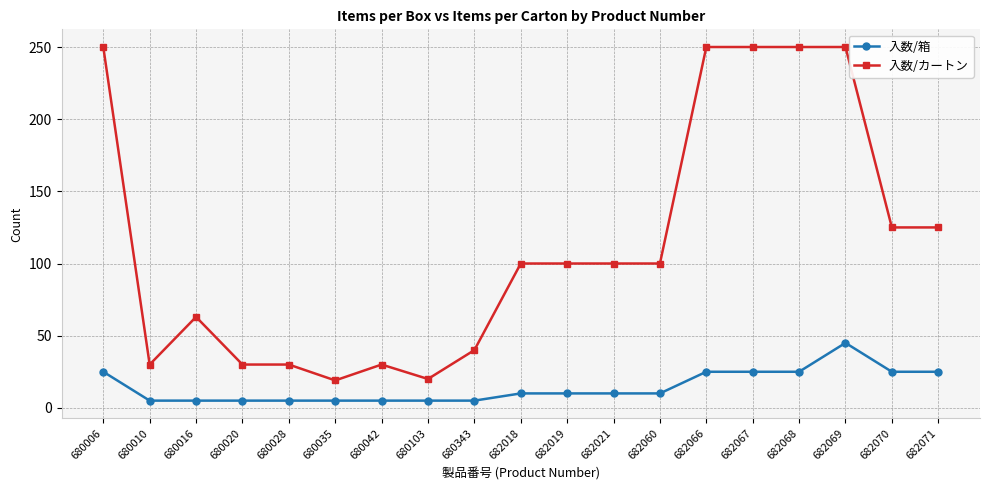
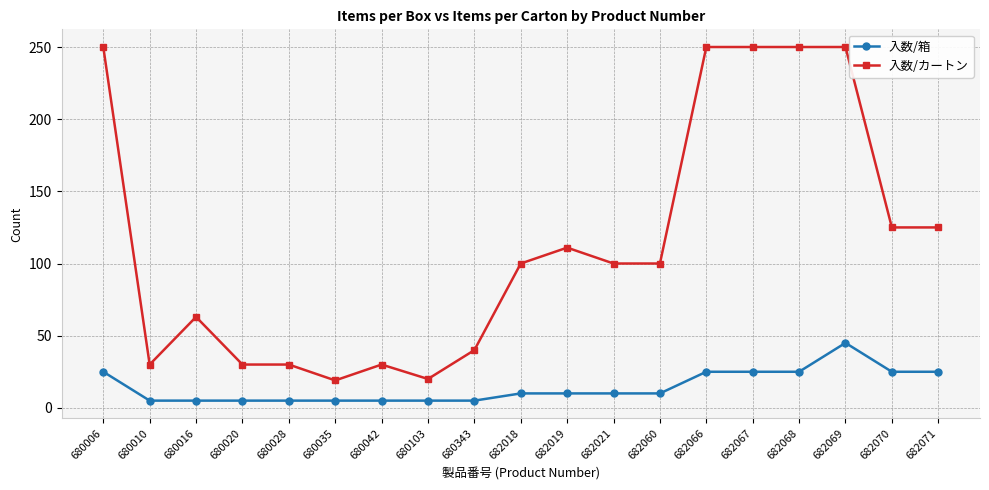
  {
    "入数/箱": {
      "680006": 25,
      "680010": 5,
      "680016": 5,
      "680020": 5,
      "680028": 5,
      "680035": 5,
      "680042": 5,
      "680103": 5,
      "680343": 5,
      "682018": 10,
      "682019": 10,
      "682021": 10,
      "682060": 10,
      "682066": 25,
      "682067": 25,
      "682068": 25,
      "682069": 45,
      "682070": 25,
      "682071": 25
    },
    "入数/カートン": {
      "680006": 250,
      "680010": 30,
      "680016": 63,
      "680020": 30,
      "680028": 30,
      "680035": 19,
      "680042": 30,
      "680103": 20,
      "680343": 40,
      "682018": 100,
-     "682019": 100,
+     "682019": 111,
      "682021": 100,
      "682060": 100,
      "682066": 250,
      "682067": 250,
      "682068": 250,
      "682069": 250,
      "682070": 125,
      "682071": 125
    }
  }
